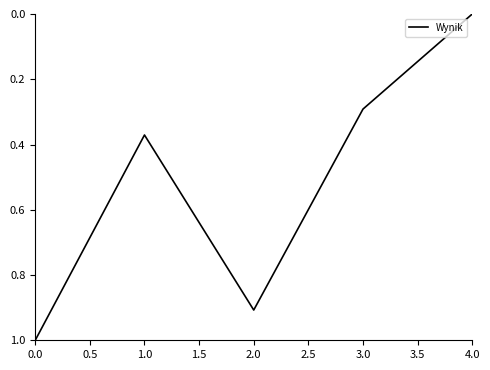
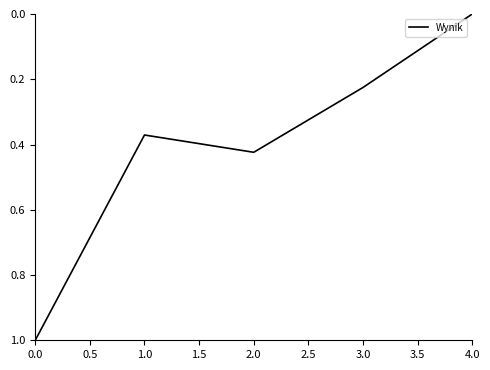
  {
    "0.0": 1.00,
    "1.0": 0.37,
-   "2.0": 0.91,
-   "3.0": 0.29,
+   "2.0": 0.42,
+   "3.0": 0.23,
    "4.0": 0.00
  }
